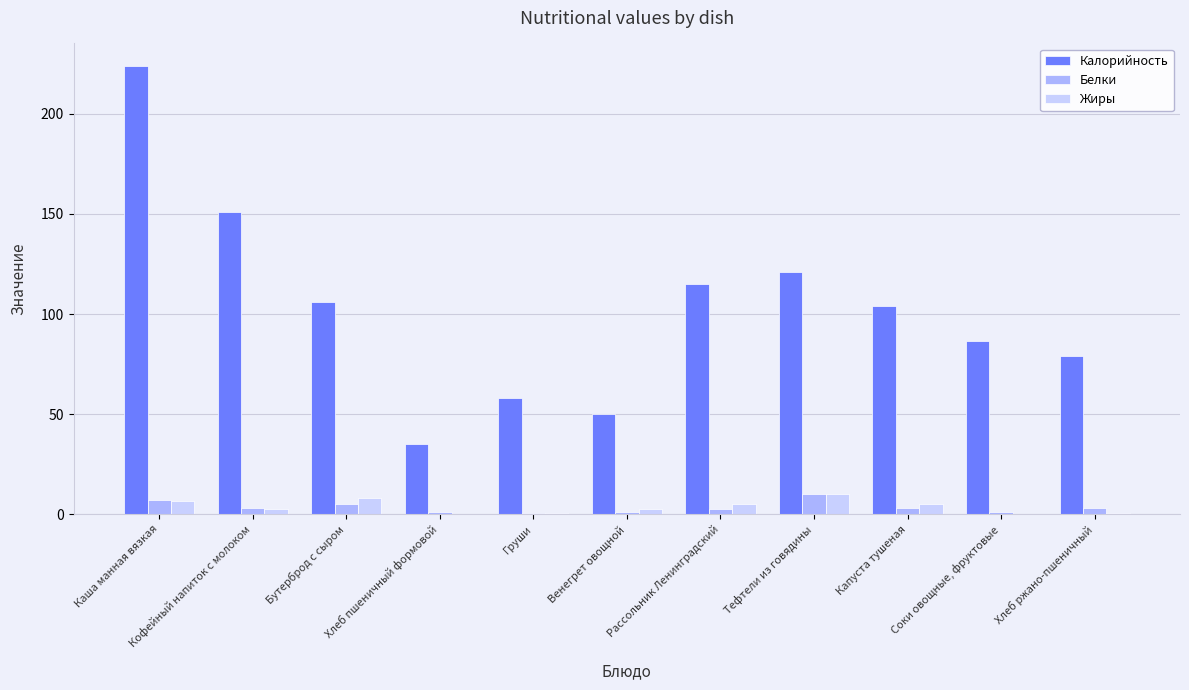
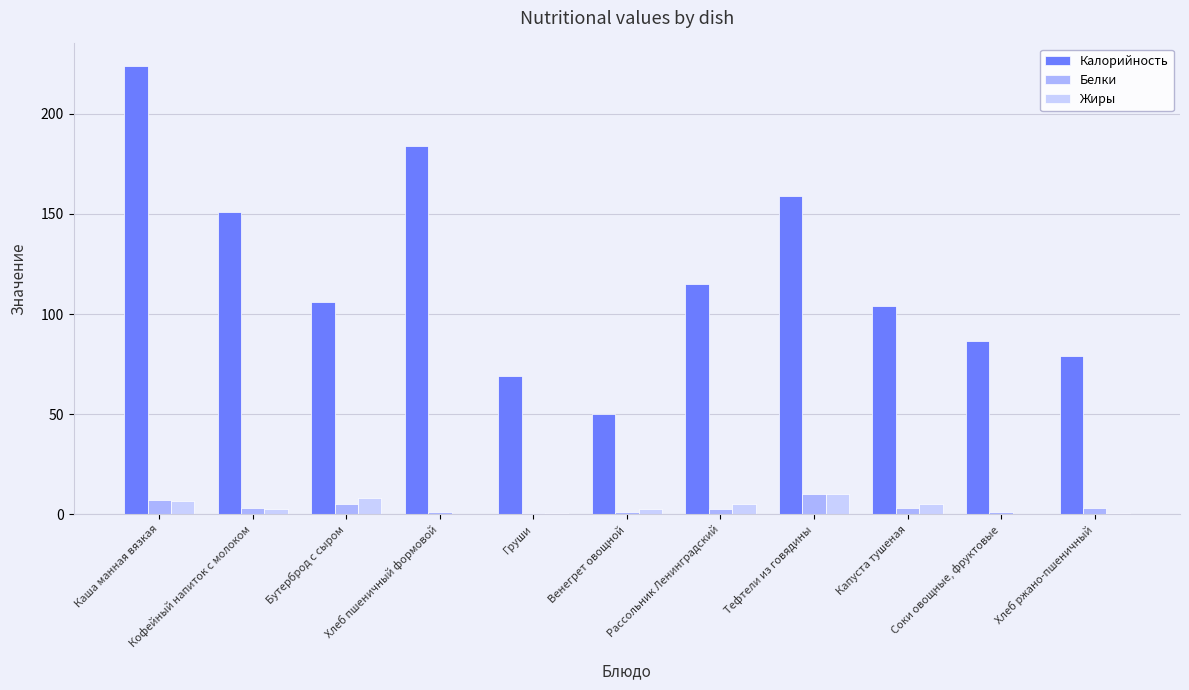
  {
    "Калорийность": {
      "Каша манная вязкая": 224,
      "Кофейный напиток с молоком": 151,
      "Бутерброд с сыром": 106,
-     "Хлеб пшеничный формовой": 35,
-     "Груши": 58,
+     "Хлеб пшеничный формовой": 184,
+     "Груши": 69,
      "Венегрет овощной": 50,
      "Рассольник Ленинградский": 115,
-     "Тефтели из говядины": 121,
+     "Тефтели из говядины": 159,
      "Капуста тушеная": 104,
      "Соки овощные, фруктовые": 87,
      "Хлеб ржано-пшеничный": 79
    }
  }
